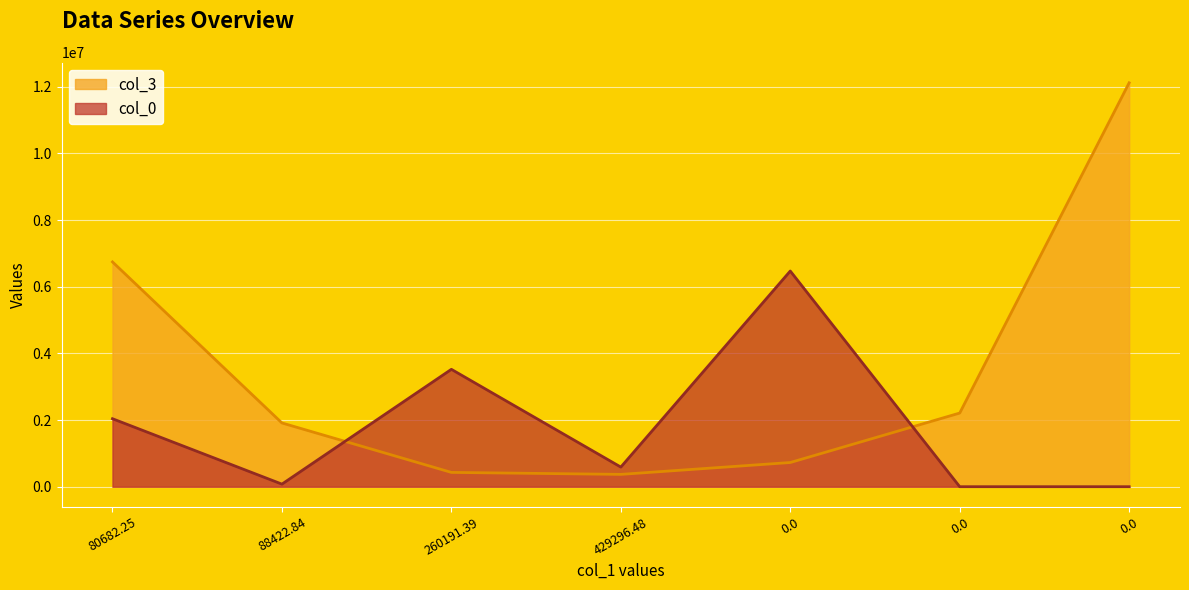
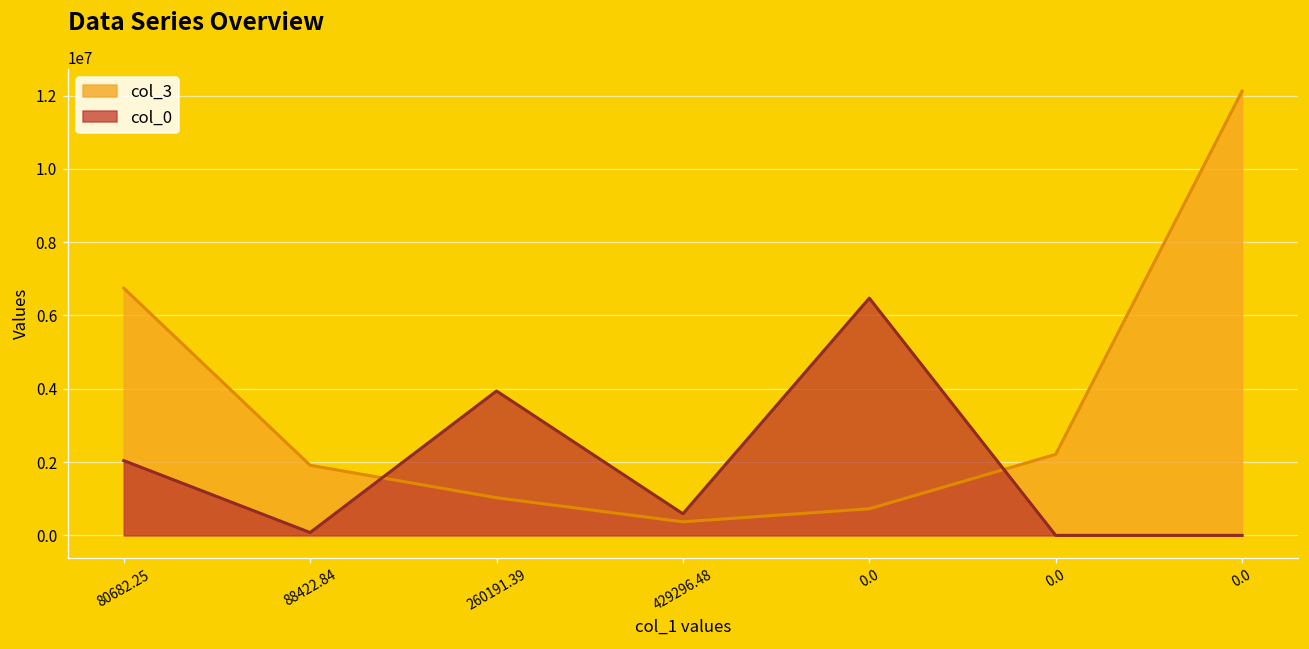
  {
    "col_3": {
      "80682.25": 6700000,
      "88422.84": 1900000,
-     "260191.39": 400000,
+     "260191.39": 1000000,
      "429296.48": 400000
    },
    "col_0": {
      "80682.25": 2000000,
      "88422.84": 100000,
-     "260191.39": 3500000,
+     "260191.39": 3900000,
      "429296.48": 600000
    }
  }
